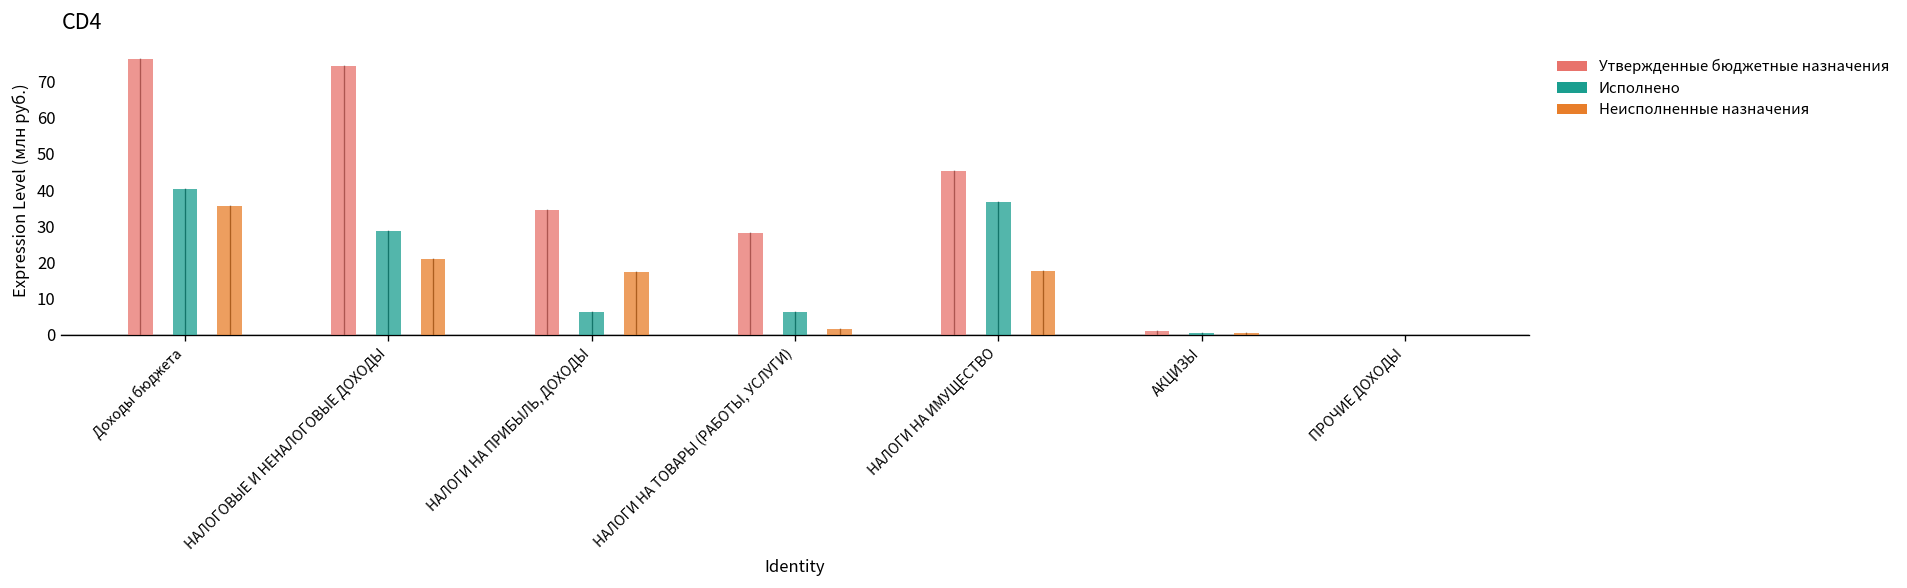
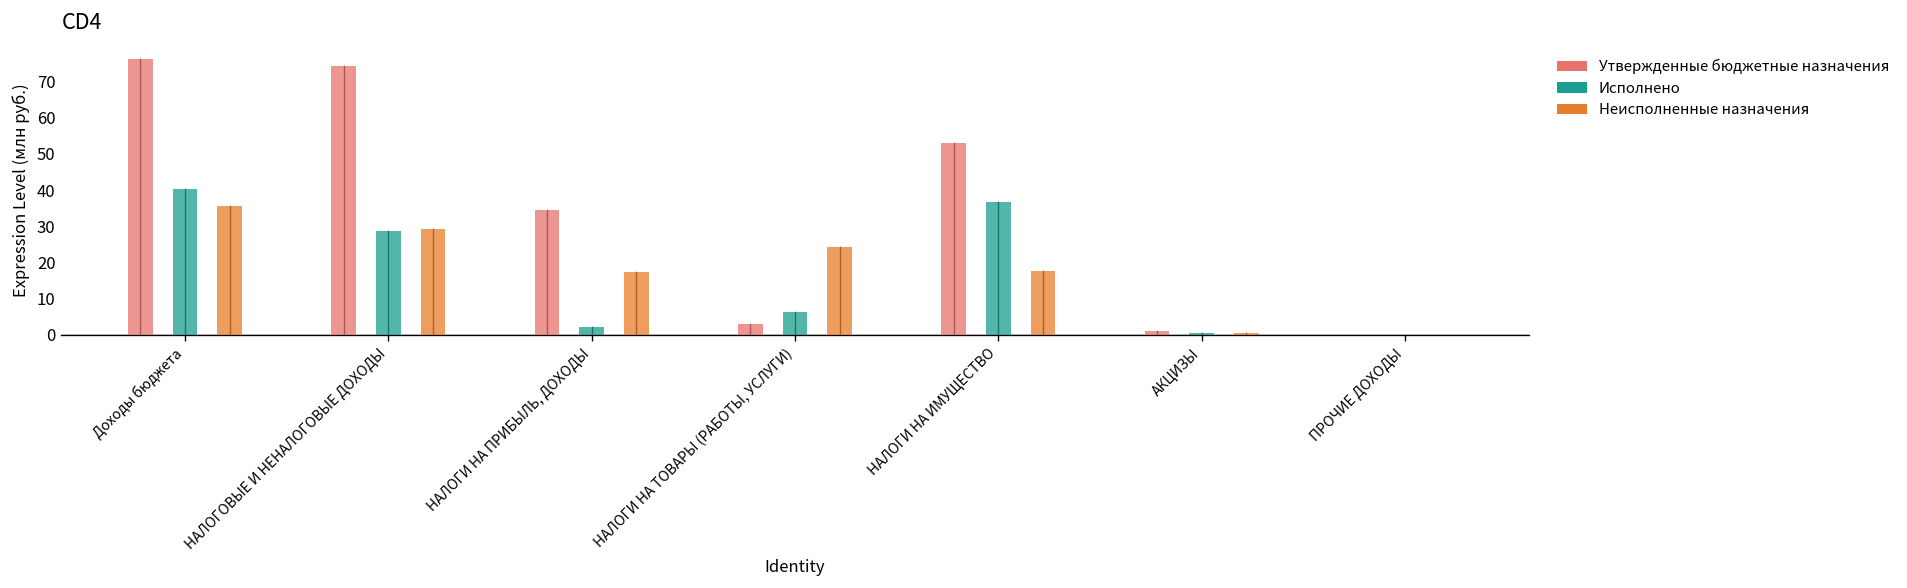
  {
    "Утвержденные бюджетные назначения": {
      "Доходы бюджета": 76,
      "НАЛОГОВЫЕ И НЕНАЛОГОВЫЕ ДОХОДЫ": 74,
      "НАЛОГИ НА ПРИБЫЛЬ, ДОХОДЫ": 34,
-     "НАЛОГИ НА ТОВАРЫ (РАБОТЫ, УСЛУГИ)": 28,
-     "НАЛОГИ НА ИМУЩЕСТВО": 45,
+     "НАЛОГИ НА ТОВАРЫ (РАБОТЫ, УСЛУГИ)": 3,
+     "НАЛОГИ НА ИМУЩЕСТВО": 53,
      "АКЦИЗЫ": 1
    },
    "Исполнено": {
      "Доходы бюджета": 40,
      "НАЛОГОВЫЕ И НЕНАЛОГОВЫЕ ДОХОДЫ": 29,
-     "НАЛОГИ НА ПРИБЫЛЬ, ДОХОДЫ": 6,
+     "НАЛОГИ НА ПРИБЫЛЬ, ДОХОДЫ": 2,
      "НАЛОГИ НА ТОВАРЫ (РАБОТЫ, УСЛУГИ)": 6,
      "НАЛОГИ НА ИМУЩЕСТВО": 37,
      "ПРОЧИЕ ДОХОДЫ": 0
    },
    "Неисполненные назначения": {
      "Доходы бюджета": 36,
-     "НАЛОГОВЫЕ И НЕНАЛОГОВЫЕ ДОХОДЫ": 21,
+     "НАЛОГОВЫЕ И НЕНАЛОГОВЫЕ ДОХОДЫ": 29,
      "НАЛОГИ НА ПРИБЫЛЬ, ДОХОДЫ": 17,
-     "НАЛОГИ НА ТОВАРЫ (РАБОТЫ, УСЛУГИ)": 2,
+     "НАЛОГИ НА ТОВАРЫ (РАБОТЫ, УСЛУГИ)": 24,
      "НАЛОГИ НА ИМУЩЕСТВО": 18
    }
  }
